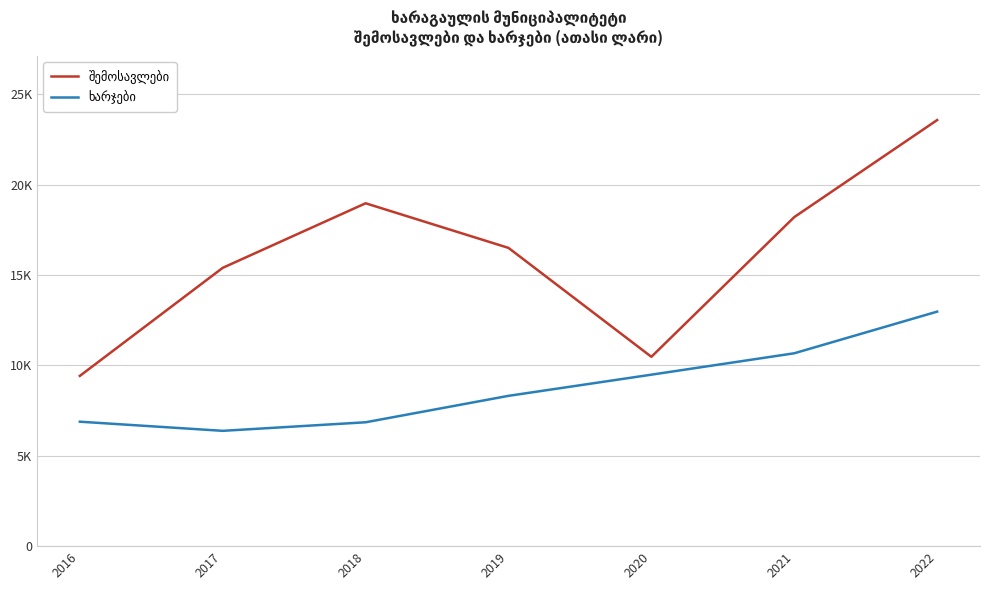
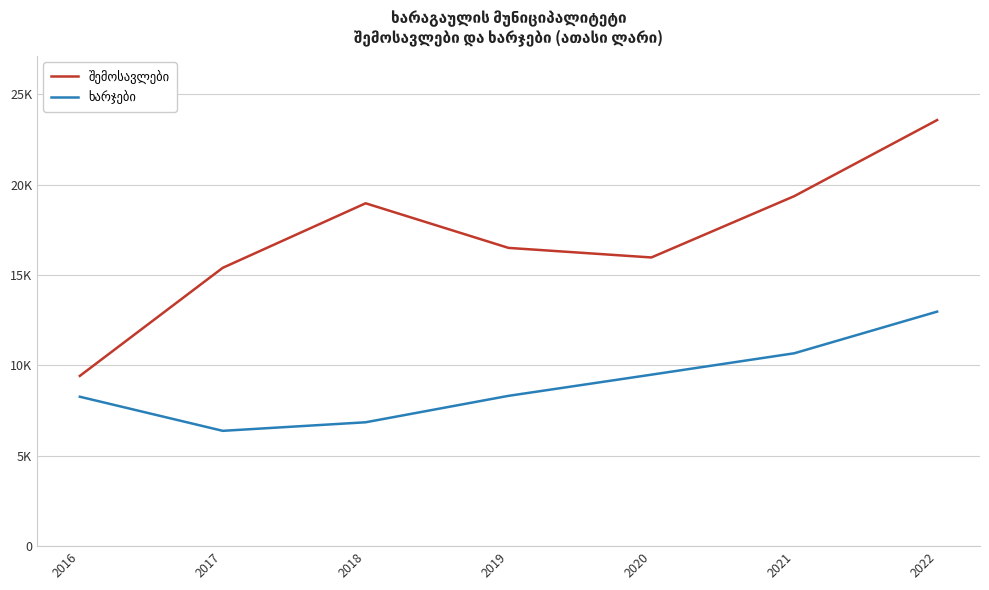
  {
    "შემოსავლები": {
      "2016": 9400,
      "2017": 15400,
      "2018": 19000,
      "2019": 16500,
-     "2020": 10500,
-     "2021": 18200,
+     "2020": 16000,
+     "2021": 19400,
      "2022": 23600
    },
    "ხარჯები": {
-     "2016": 6900,
+     "2016": 8300,
      "2017": 6400,
      "2018": 6900,
      "2019": 8300,
      "2020": 9500,
      "2021": 10700,
      "2022": 13000
    }
  }
